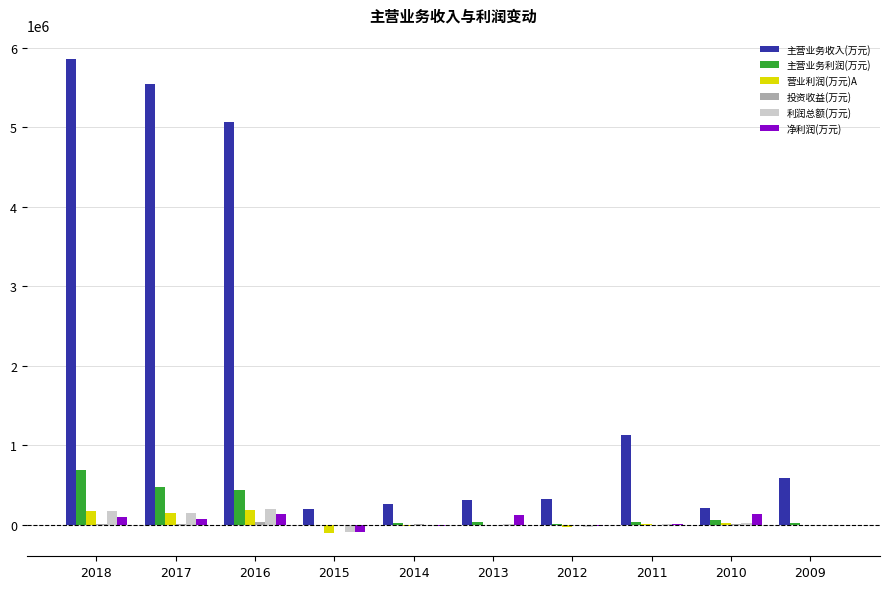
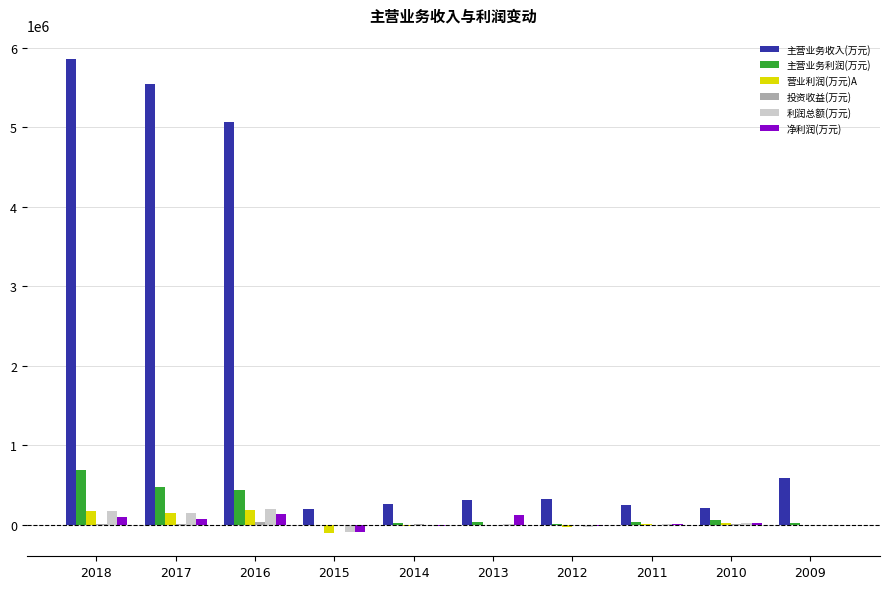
  {
    "主营业务收入(万元)": {
      "2018": 5900000,
      "2017": 5500000,
      "2016": 5100000,
      "2015": 200000,
      "2014": 300000,
      "2013": 300000,
      "2012": 300000,
-     "2011": 1100000,
+     "2011": 200000,
      "2010": 200000,
      "2009": 600000
    },
    "主营业务利润(万元)": {
      "2018": 700000,
      "2017": 500000,
      "2016": 400000,
      "2013": 0,
      "2011": 0,
      "2010": 100000
    },
    "营业利润(万元)A": {
      "2018": 200000,
      "2017": 100000,
      "2016": 200000,
      "2015": -100000
    },
    "净利润(万元)": {
      "2018": 100000,
      "2017": 100000,
      "2016": 100000,
      "2015": -100000,
      "2013": 100000,
-     "2010": 100000
+     "2010": 0
    }
  }
